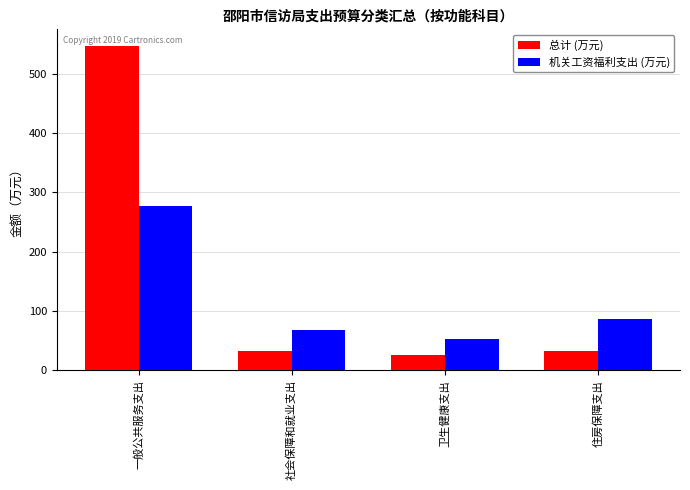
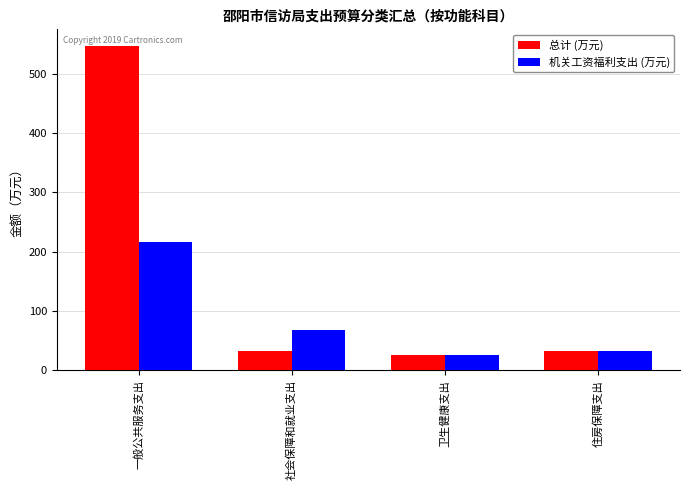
  {
    "总计 (万元)": {
      "社会保障和就业支出": 30,
      "卫生健康支出": 30,
      "住房保障支出": 30
    },
    "机关工资福利支出 (万元)": {
-     "一般公共服务支出": 280,
+     "一般公共服务支出": 220,
      "社会保障和就业支出": 70,
-     "卫生健康支出": 50,
-     "住房保障支出": 90
+     "卫生健康支出": 30,
+     "住房保障支出": 30
    }
  }
